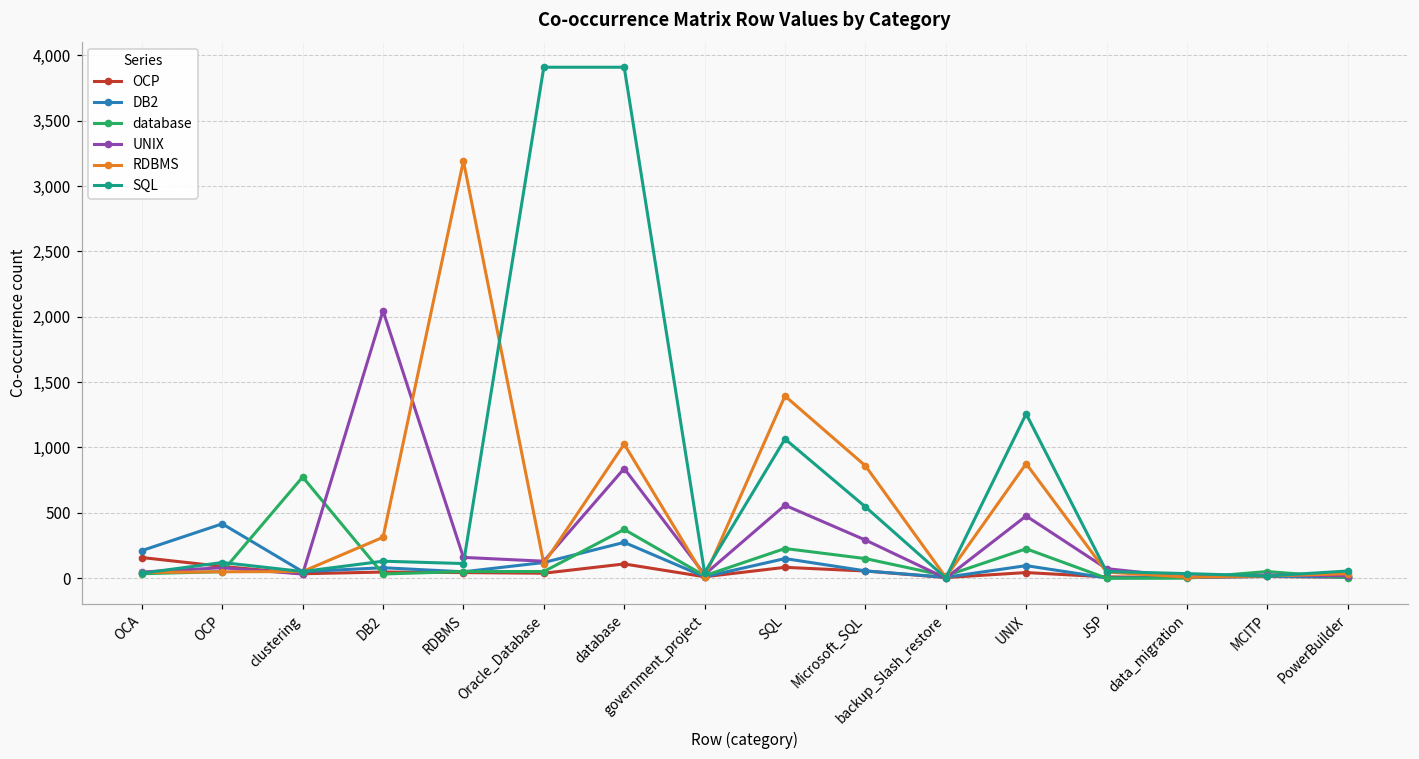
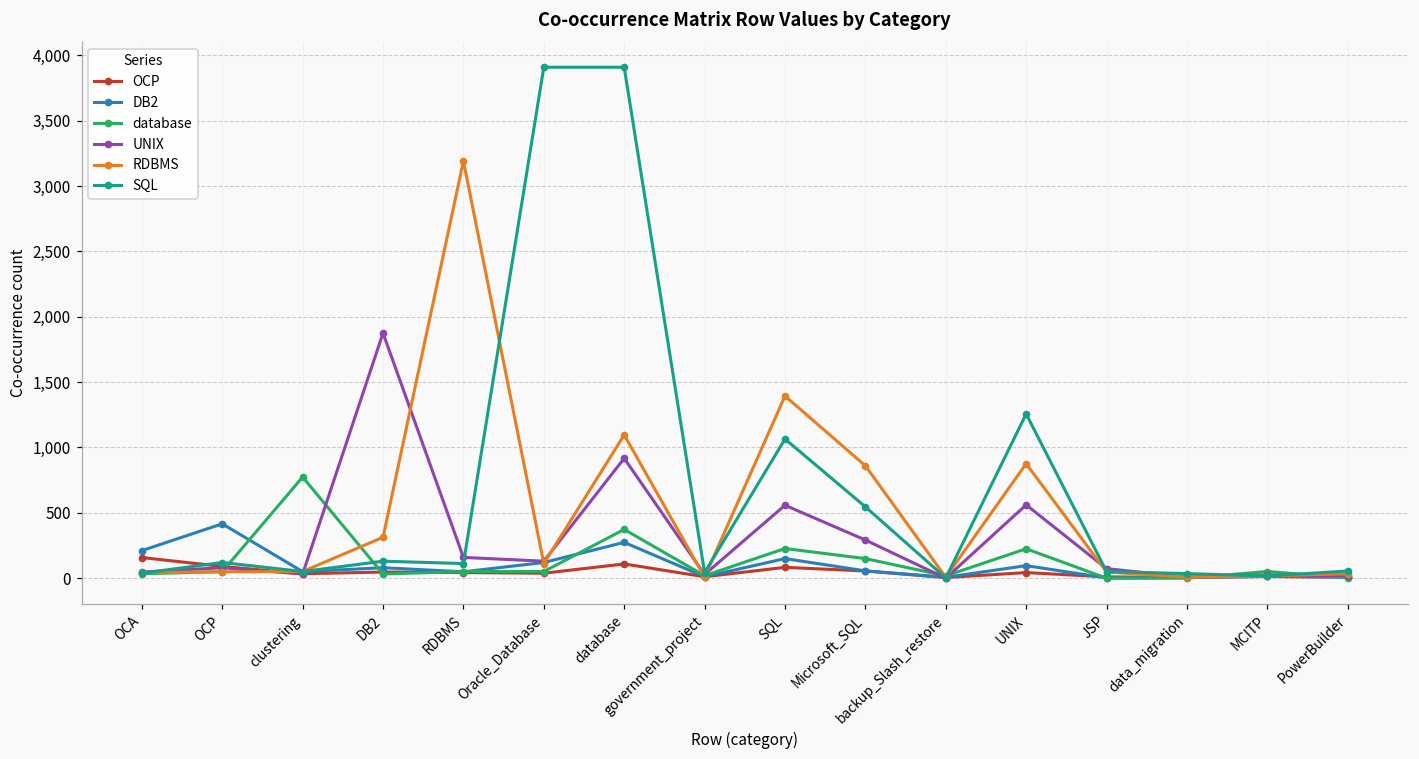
  {
    "OCP": {
      "OCA": "160",
      "database": "110",
      "SQL": "80",
      "UNIX": "40"
    },
    "DB2": {
      "OCA": "210",
      "OCP": "420",
      "DB2": "80",
      "database": "270",
      "SQL": "150",
      "UNIX": "100"
    },
    "UNIX": {
-     "DB2": "2,050",
+     "DB2": "1,880",
      "RDBMS": "160",
-     "database": "840",
+     "database": "920",
      "SQL": "560",
      "Microsoft_SQL": "290",
-     "UNIX": "480",
+     "UNIX": "560",
      "JSP": "70"
    },
    "RDBMS": {
      "DB2": "310",
      "RDBMS": "3,190",
-     "database": "1,030",
+     "database": "1,100",
      "SQL": "1,390",
      "Microsoft_SQL": "860",
      "UNIX": "880"
    }
  }
